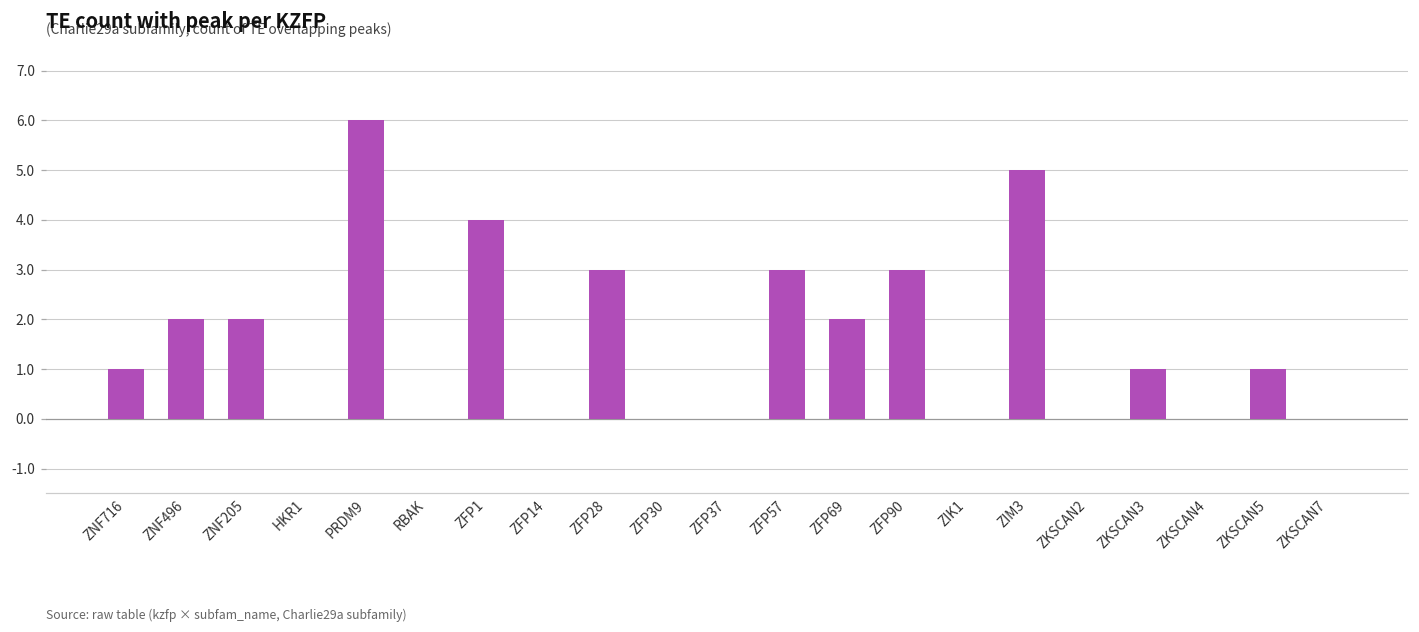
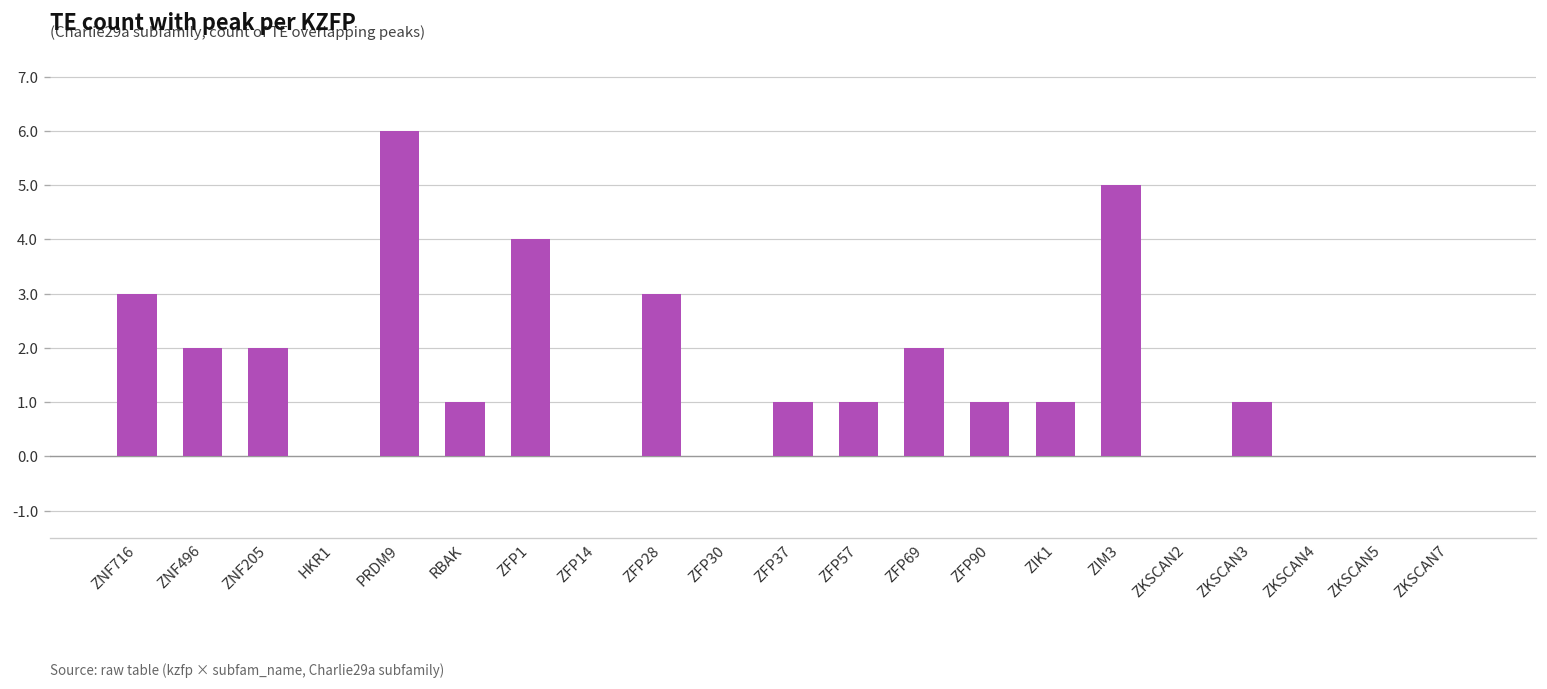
  {
-   "ZNF716": 1,
+   "ZNF716": 3,
    "ZNF496": 2,
    "ZNF205": 2,
    "HKR1": 0,
    "PRDM9": 6,
-   "RBAK": 0,
+   "RBAK": 1,
    "ZFP1": 4,
    "ZFP14": 0,
    "ZFP28": 3,
    "ZFP30": 0,
-   "ZFP37": 0,
-   "ZFP57": 3,
+   "ZFP37": 1,
+   "ZFP57": 1,
    "ZFP69": 2,
-   "ZFP90": 3,
-   "ZIK1": 0,
+   "ZFP90": 1,
+   "ZIK1": 1,
    "ZIM3": 5,
    "ZKSCAN2": 0,
    "ZKSCAN3": 1,
    "ZKSCAN4": 0,
-   "ZKSCAN5": 1,
+   "ZKSCAN5": 0,
    "ZKSCAN7": 0
  }
